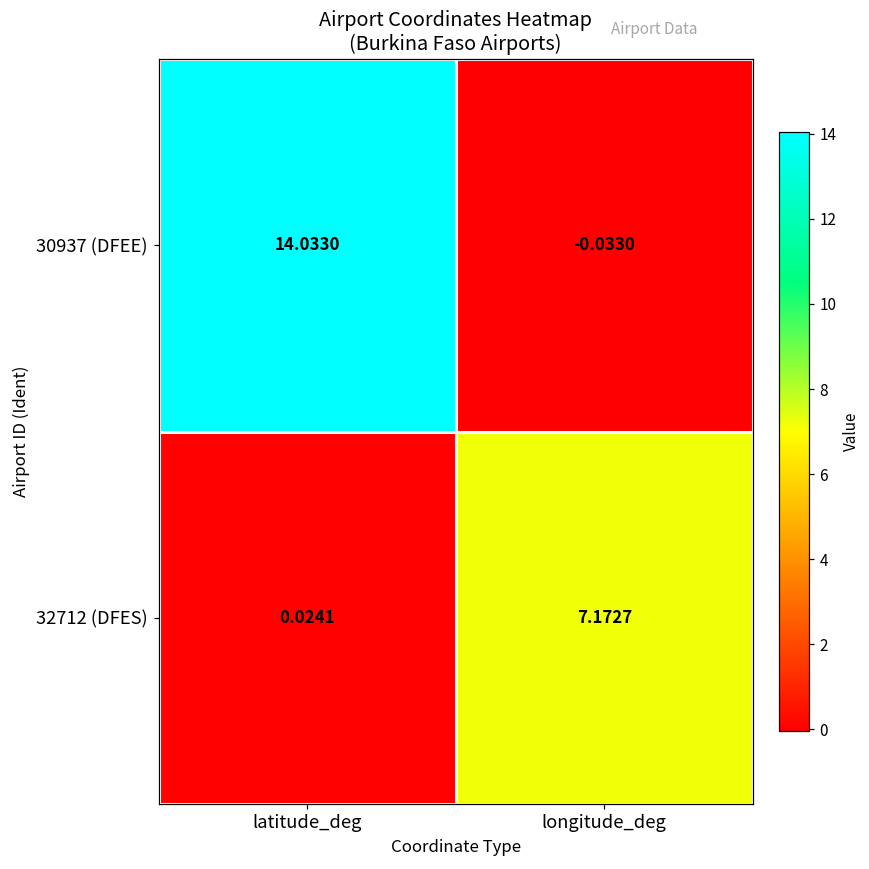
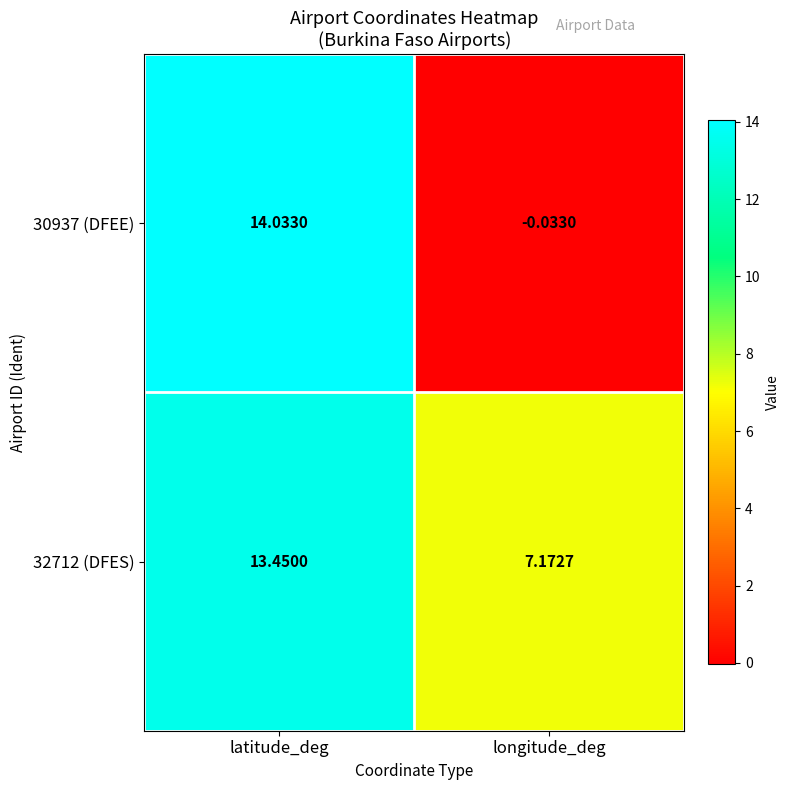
  {
    "30937 (DFEE)": {
      "latitude_deg": 14.0330,
      "longitude_deg": -0.0330
    },
    "32712 (DFES)": {
-     "latitude_deg": 0.0241,
+     "latitude_deg": 13.4500,
      "longitude_deg": 7.1727
    }
  }
